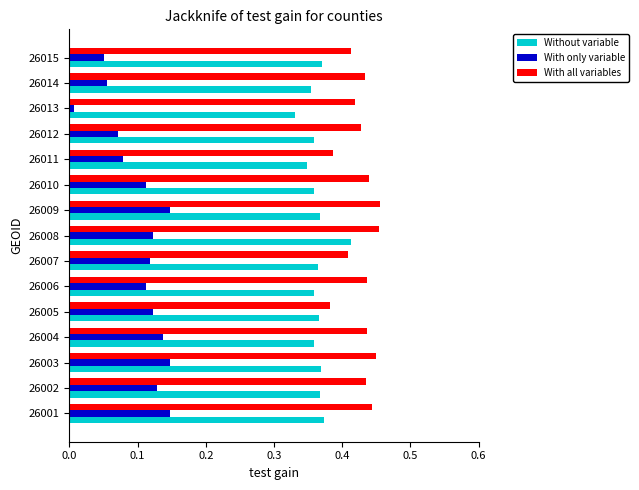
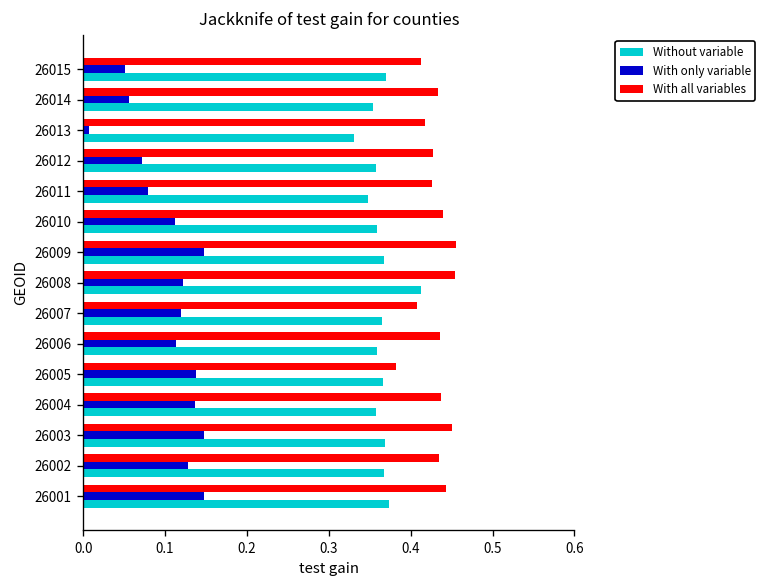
  {
    "Without variable": {
      "26015": 0.37,
      "26014": 0.35,
      "26013": 0.33,
      "26012": 0.36,
      "26011": 0.35,
      "26010": 0.36,
      "26009": 0.37,
      "26008": 0.41,
      "26007": 0.37,
      "26006": 0.36,
      "26005": 0.37,
      "26004": 0.36,
      "26003": 0.37,
      "26002": 0.37,
      "26001": 0.37
    },
    "With only variable": {
      "26015": 0.05,
      "26014": 0.06,
      "26013": 0.01,
      "26012": 0.07,
      "26011": 0.08,
      "26010": 0.11,
      "26009": 0.15,
      "26008": 0.12,
      "26007": 0.12,
      "26006": 0.11,
-     "26005": 0.12,
+     "26005": 0.14,
      "26004": 0.14,
      "26003": 0.15,
      "26002": 0.13,
      "26001": 0.15
    },
    "With all variables": {
      "26015": 0.41,
      "26014": 0.43,
      "26013": 0.42,
      "26012": 0.43,
-     "26011": 0.39,
+     "26011": 0.43,
      "26010": 0.44,
      "26009": 0.46,
      "26008": 0.45,
      "26007": 0.41,
      "26006": 0.44,
      "26005": 0.38,
      "26004": 0.44,
      "26003": 0.45,
      "26002": 0.44,
      "26001": 0.44
    }
  }
